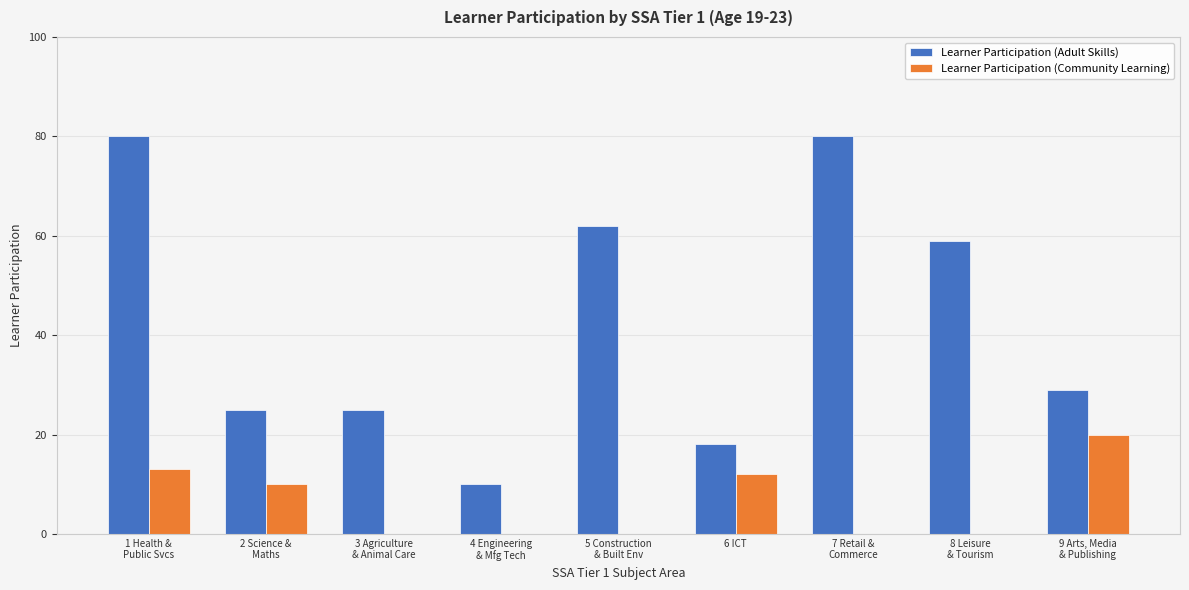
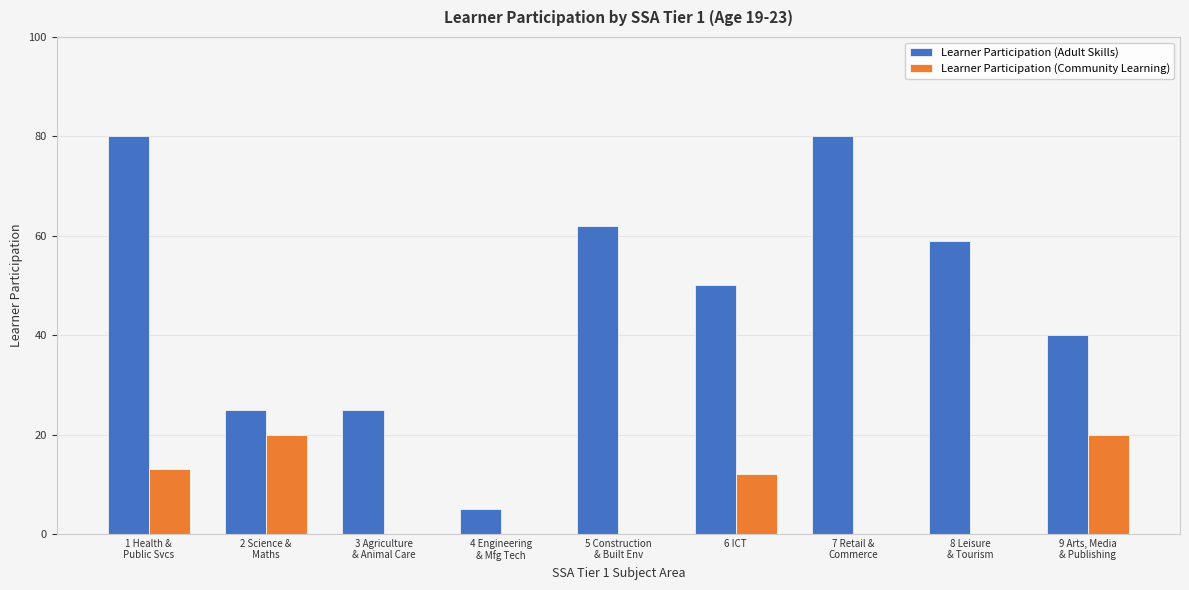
  {
    "Learner Participation (Adult Skills)": {
      "1 Health & Public Svcs": 80,
      "2 Science & Maths": 25,
      "3 Agriculture & Animal Care": 25,
-     "4 Engineering & Mfg Tech": 10,
+     "4 Engineering & Mfg Tech": 5,
      "5 Construction & Built Env": 62,
-     "6 ICT": 18,
+     "6 ICT": 50,
      "7 Retail & Commerce": 80,
      "8 Leisure & Tourism": 59,
-     "9 Arts, Media & Publishing": 29
+     "9 Arts, Media & Publishing": 40
    },
    "Learner Participation (Community Learning)": {
      "1 Health & Public Svcs": 13,
-     "2 Science & Maths": 10,
+     "2 Science & Maths": 20,
      "3 Agriculture & Animal Care": 0,
      "4 Engineering & Mfg Tech": 0,
      "5 Construction & Built Env": 0,
      "6 ICT": 12,
      "7 Retail & Commerce": 0,
      "8 Leisure & Tourism": 0,
      "9 Arts, Media & Publishing": 20
    }
  }
